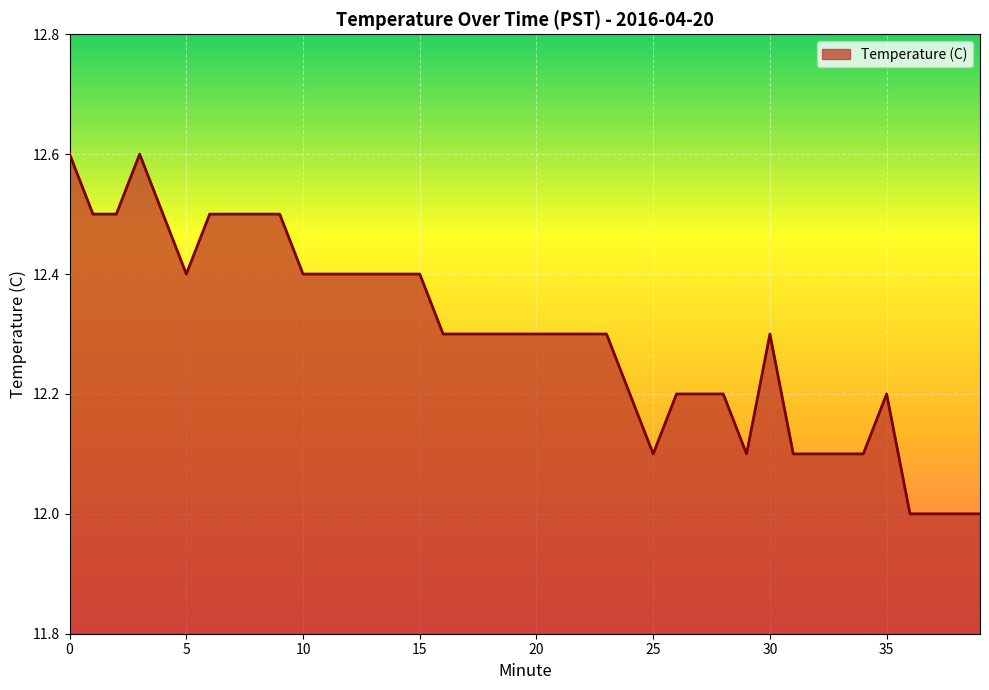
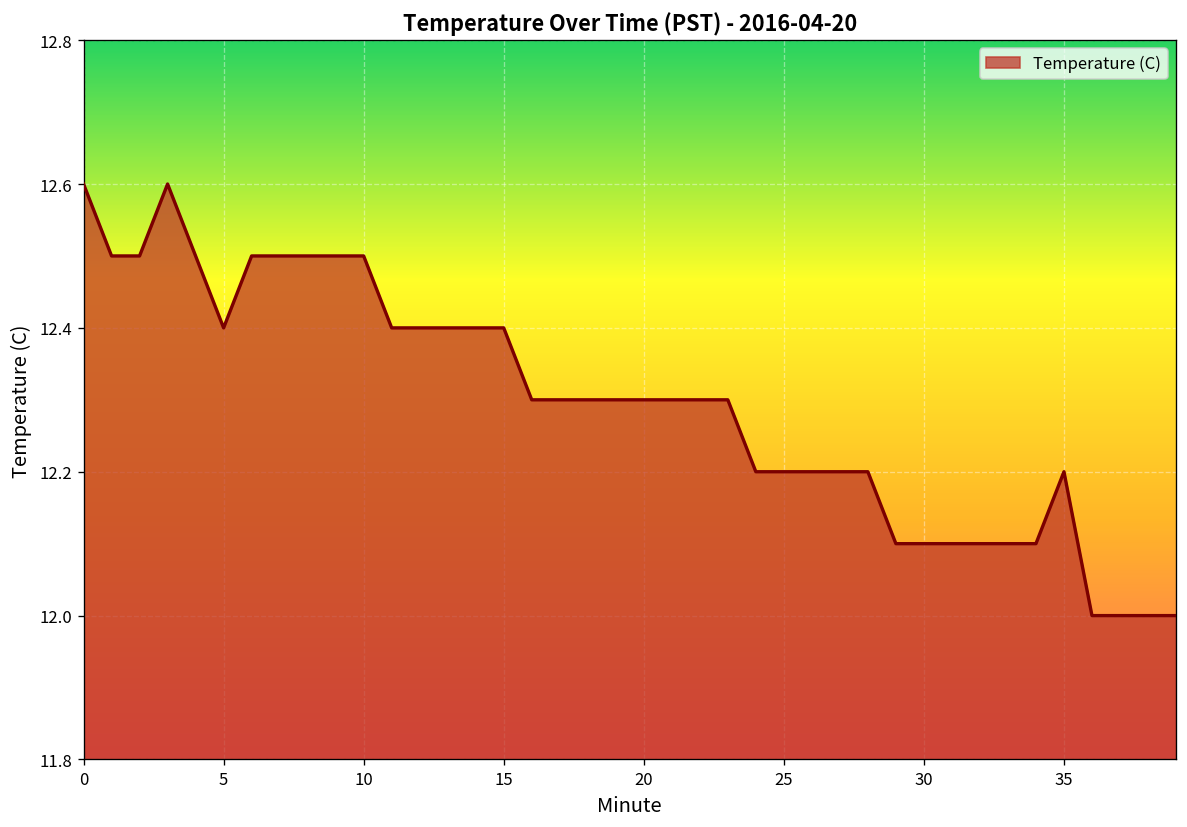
  {
    "0": 12.6,
    "5": 12.4,
-   "10": 12.4,
+   "10": 12.5,
    "15": 12.4,
    "20": 12.3,
-   "25": 12.1,
-   "30": 12.3,
+   "25": 12.2,
+   "30": 12.1,
    "35": 12.2
  }
